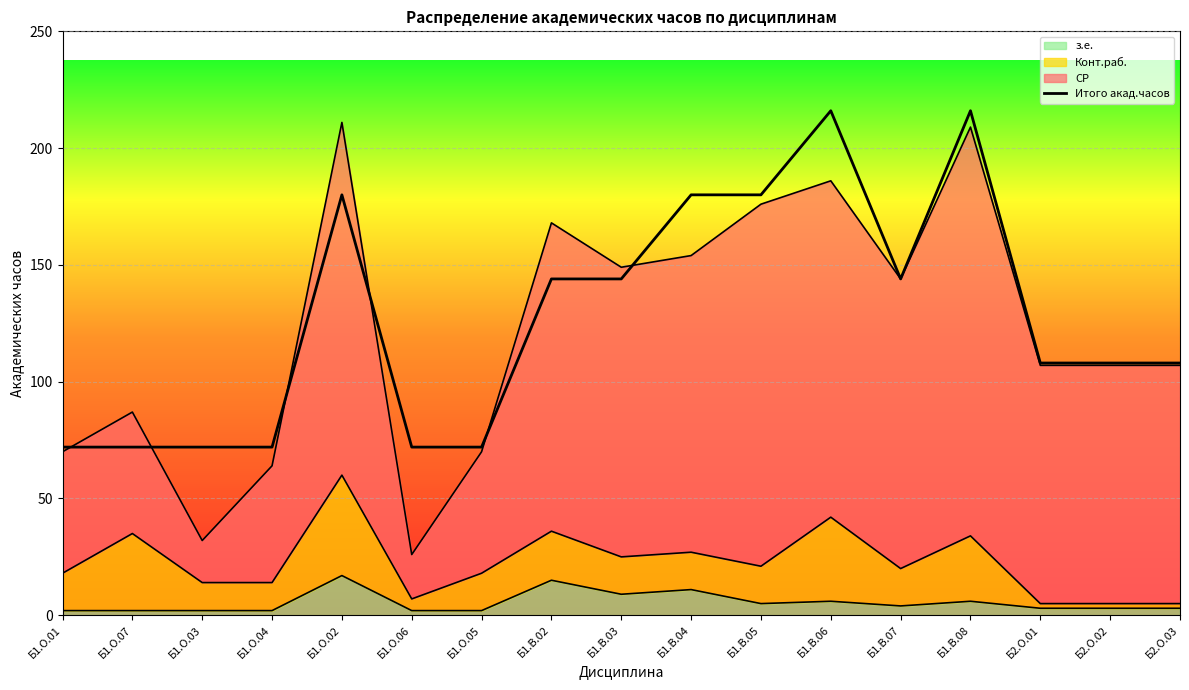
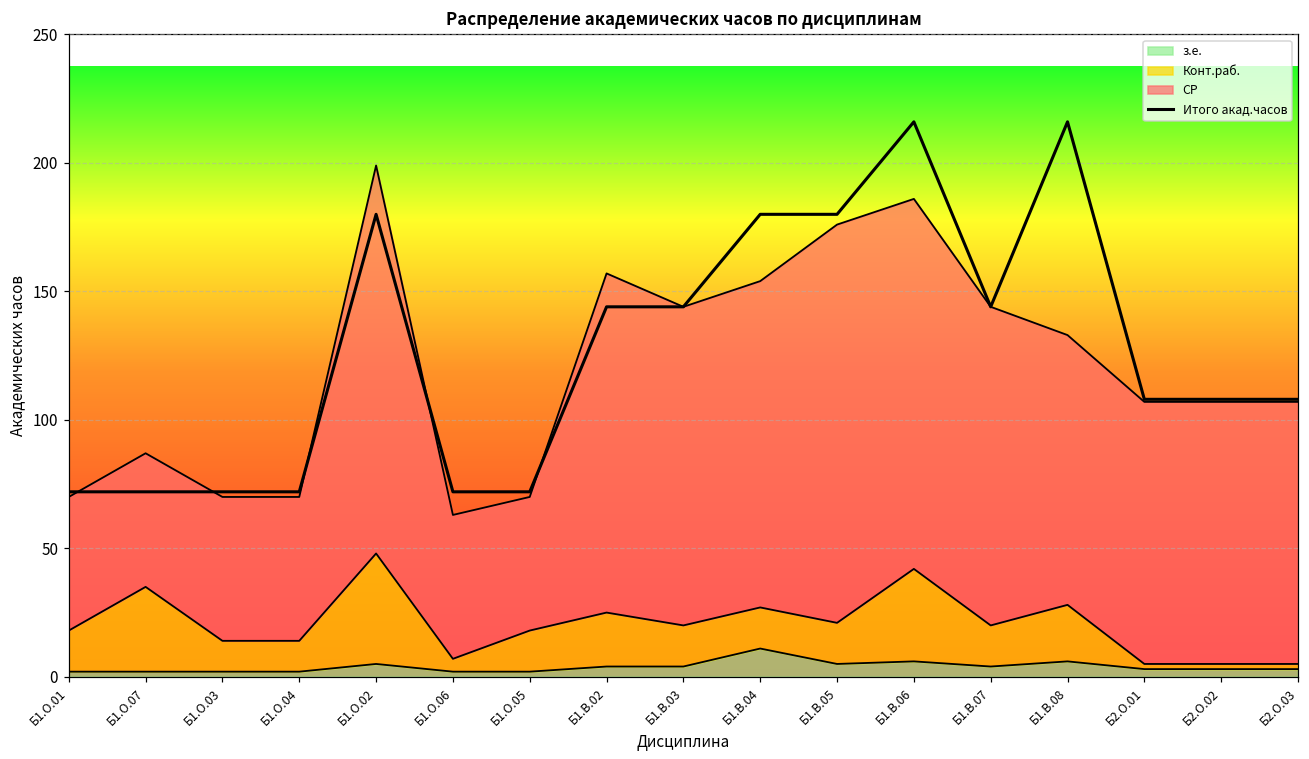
  {
    "з.е.": {
      "Б1.О.01": 2,
      "Б1.О.07": 2,
      "Б1.О.03": 2,
      "Б1.О.04": 2,
-     "Б1.О.02": 17,
+     "Б1.О.02": 5,
      "Б1.О.06": 2,
      "Б1.О.05": 2,
-     "Б1.В.02": 15,
-     "Б1.В.03": 9,
+     "Б1.В.02": 4,
+     "Б1.В.03": 4,
      "Б1.В.04": 11,
      "Б1.В.05": 5,
      "Б1.В.06": 6,
      "Б1.В.07": 4,
      "Б1.В.08": 6,
      "Б2.О.01": 3,
      "Б2.О.02": 3,
      "Б2.О.03": 3
    },
    "Конт.раб.": {
      "Б1.О.01": 16,
      "Б1.О.07": 33,
      "Б1.О.03": 12,
      "Б1.О.04": 12,
      "Б1.О.02": 43,
      "Б1.О.06": 5,
      "Б1.О.05": 16,
      "Б1.В.02": 21,
      "Б1.В.03": 16,
      "Б1.В.04": 16,
      "Б1.В.05": 16,
      "Б1.В.06": 36,
      "Б1.В.07": 16,
-     "Б1.В.08": 28,
+     "Б1.В.08": 22,
      "Б2.О.01": 2,
      "Б2.О.02": 2,
      "Б2.О.03": 2
    },
    "СР": {
      "Б1.О.01": 52,
      "Б1.О.07": 52,
-     "Б1.О.03": 18,
-     "Б1.О.04": 50,
+     "Б1.О.03": 56,
+     "Б1.О.04": 56,
      "Б1.О.02": 151,
-     "Б1.О.06": 19,
+     "Б1.О.06": 56,
      "Б1.О.05": 52,
      "Б1.В.02": 132,
      "Б1.В.04": 127,
      "Б1.В.05": 155,
      "Б1.В.06": 144,
-     "Б1.В.08": 175
+     "Б1.В.08": 105
    },
    "Итого акад.часов": {
      "Б1.О.01": 72,
      "Б1.О.07": 72,
      "Б1.О.03": 72,
      "Б1.О.04": 72,
      "Б1.О.02": 180,
      "Б1.О.06": 72,
      "Б1.О.05": 72,
      "Б1.В.02": 144,
      "Б1.В.04": 180,
      "Б1.В.05": 180,
      "Б1.В.06": 216,
      "Б1.В.08": 216
    }
  }
